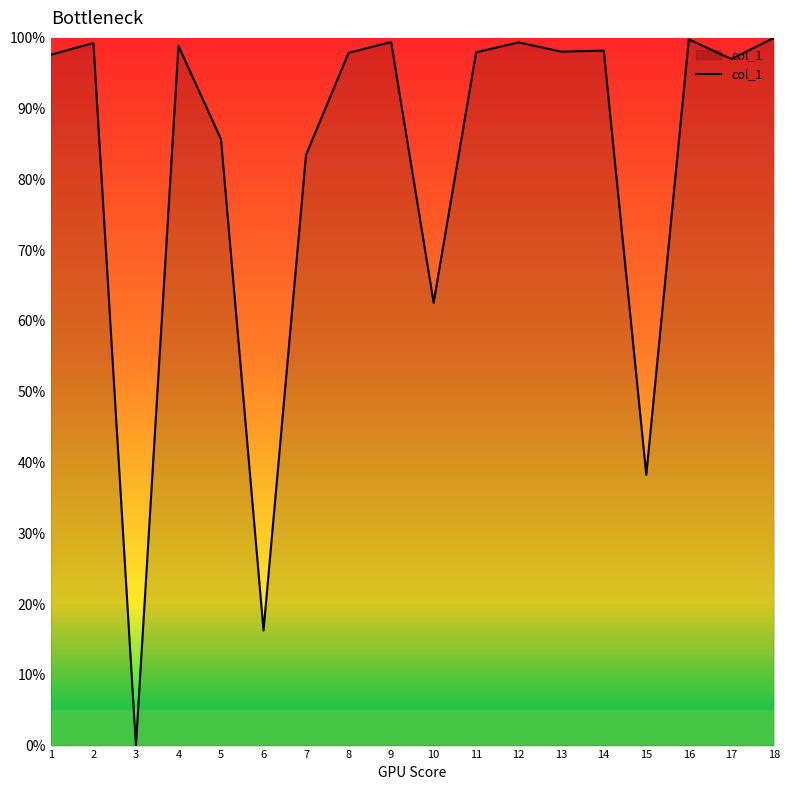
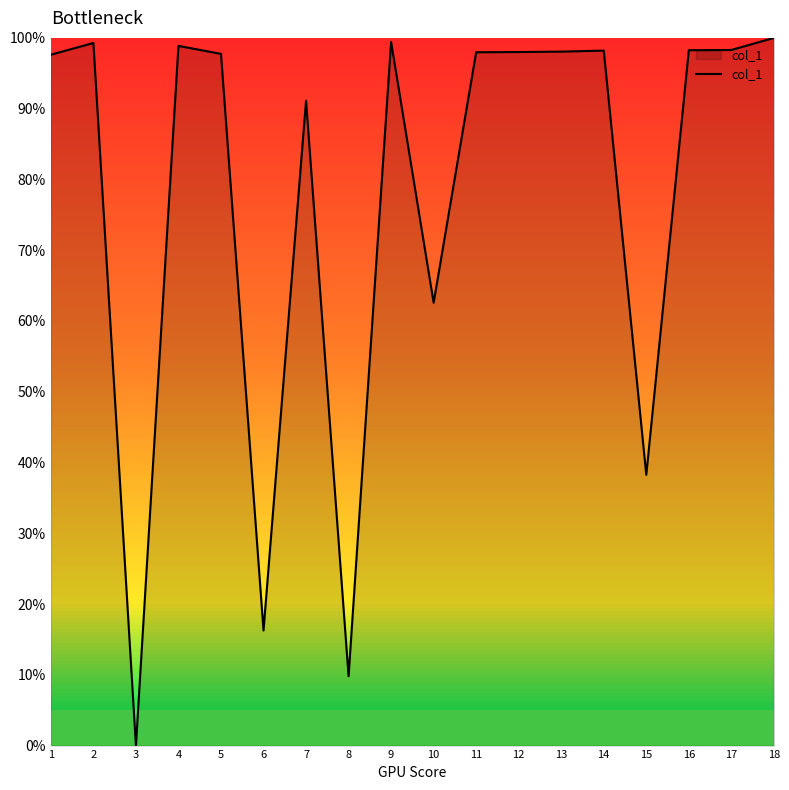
  {
    "col_1": {
      "2": "99%",
      "3": "0%",
      "4": "99%",
-     "5": "86%",
+     "5": "98%",
      "6": "16%",
-     "7": "83%",
-     "8": "98%",
+     "7": "91%",
+     "8": "10%",
      "9": "99%",
      "10": "63%",
      "11": "98%",
-     "12": "99%",
+     "12": "98%",
      "13": "98%",
      "14": "98%",
      "15": "38%",
-     "16": "100%",
-     "17": "97%"
+     "16": "98%",
+     "17": "98%"
    }
  }
